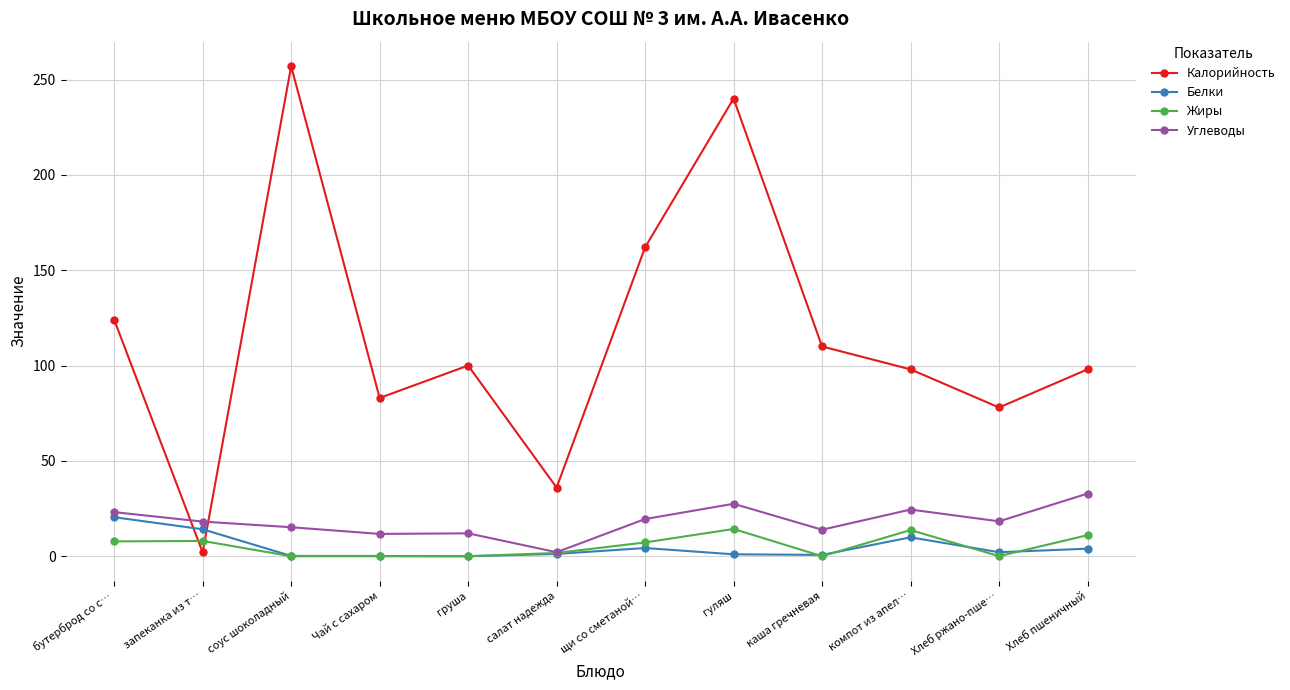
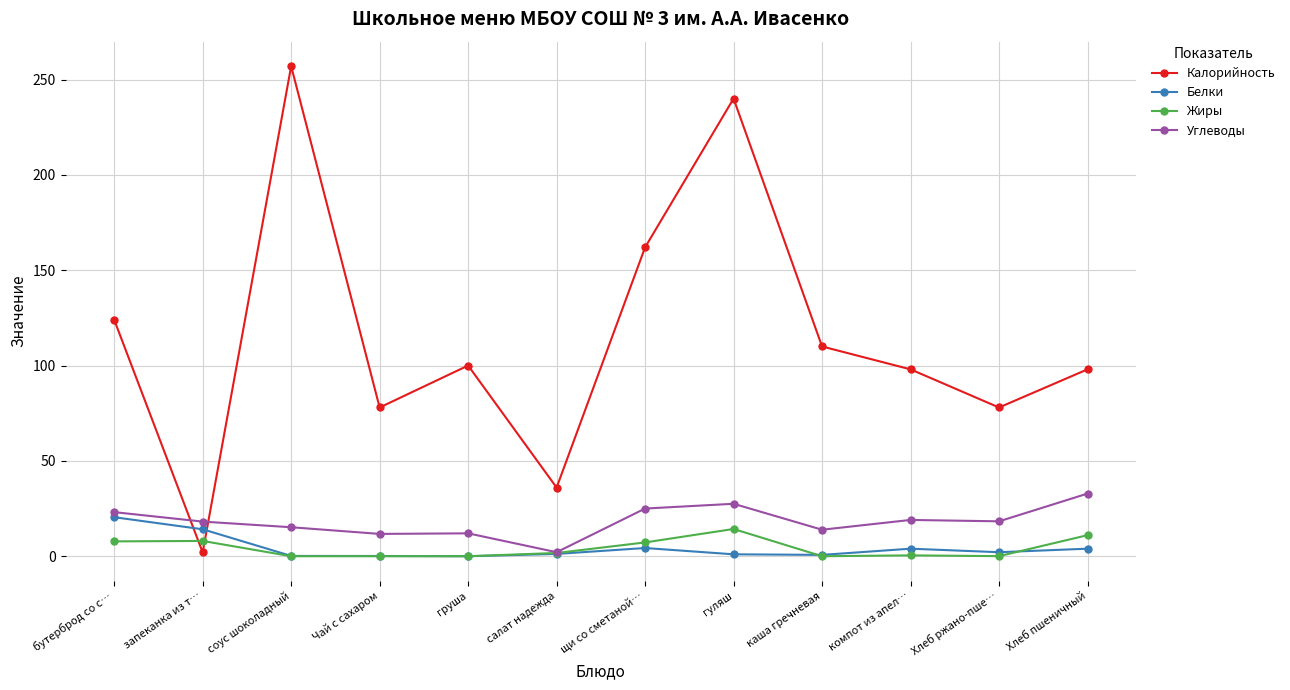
  {
    "Калорийность": {
      "бутерброд со с…": 124,
      "запеканка из т…": 2,
      "соус шоколадный": 257,
-     "Чай с сахаром": 83,
+     "Чай с сахаром": 78,
      "груша": 100,
      "салат надежда": 36,
      "щи со сметаной…": 162,
      "гуляш": 240,
      "каша гречневая": 110,
      "компот из апел…": 98,
      "Хлеб ржано-пше…": 78,
      "Хлеб пшеничный": 98
    },
    "Белки": {
      "бутерброд со с…": 20,
      "запеканка из т…": 14,
      "щи со сметаной…": 4,
      "гуляш": 1,
-     "компот из апел…": 10,
+     "компот из апел…": 4,
      "Хлеб ржано-пше…": 2,
      "Хлеб пшеничный": 4
    },
    "Жиры": {
      "бутерброд со с…": 8,
      "запеканка из т…": 8,
      "щи со сметаной…": 7,
      "гуляш": 14,
-     "компот из апел…": 14,
+     "компот из апел…": 0,
      "Хлеб ржано-пше…": 0,
      "Хлеб пшеничный": 11
    },
    "Углеводы": {
      "бутерброд со с…": 23,
      "запеканка из т…": 18,
      "соус шоколадный": 15,
      "Чай с сахаром": 12,
      "груша": 12,
-     "щи со сметаной…": 20,
+     "щи со сметаной…": 25,
      "гуляш": 28,
      "каша гречневая": 14,
-     "компот из апел…": 24,
+     "компот из апел…": 19,
      "Хлеб ржано-пше…": 18,
      "Хлеб пшеничный": 33
    }
  }
